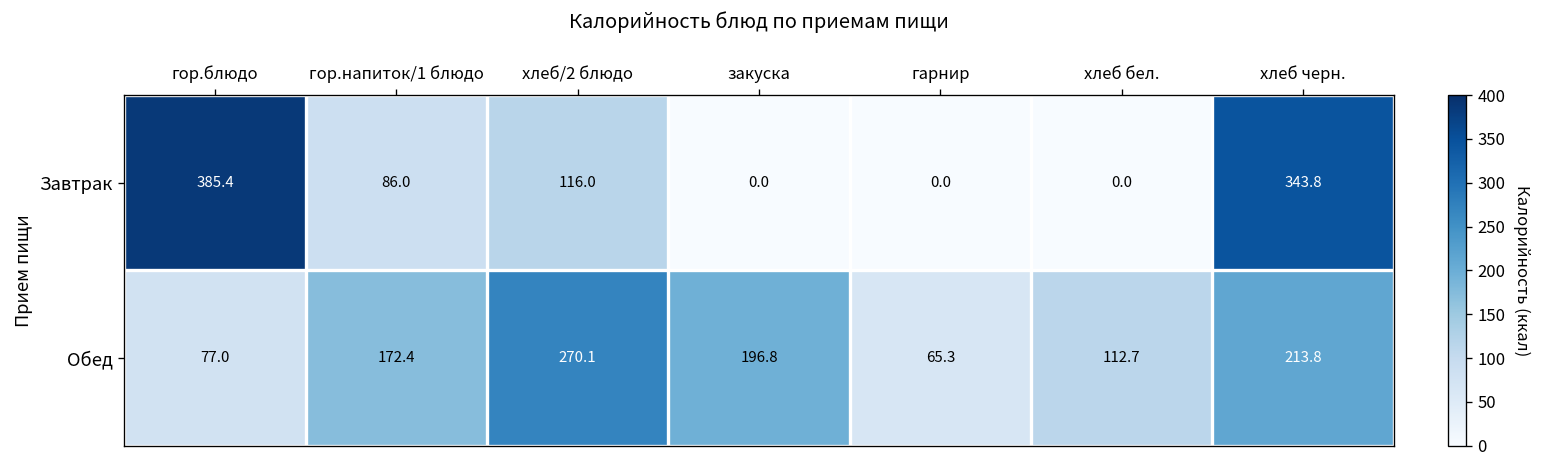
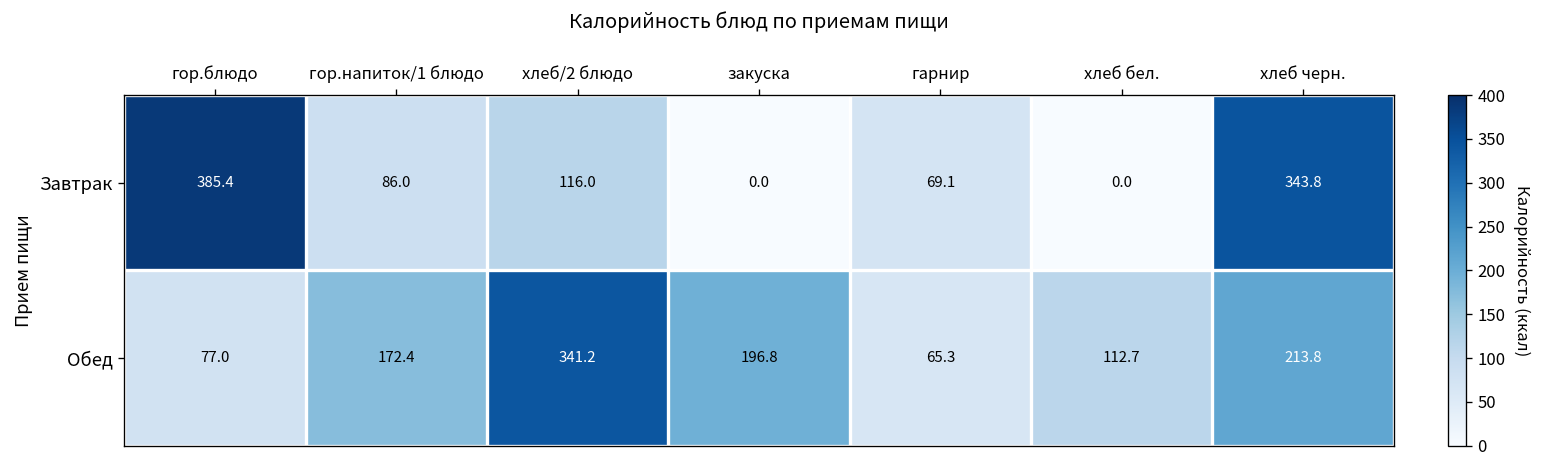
  {
    "Завтрак": {
      "гор.блюдо": 385.4,
      "гор.напиток/1 блюдо": 86.0,
      "хлеб/2 блюдо": 116.0,
      "закуска": 0.0,
-     "гарнир": 0.0,
+     "гарнир": 69.1,
      "хлеб бел.": 0.0,
      "хлеб черн.": 343.8
    },
    "Обед": {
      "гор.блюдо": 77.0,
      "гор.напиток/1 блюдо": 172.4,
-     "хлеб/2 блюдо": 270.1,
+     "хлеб/2 блюдо": 341.2,
      "закуска": 196.8,
      "гарнир": 65.3,
      "хлеб бел.": 112.7,
      "хлеб черн.": 213.8
    }
  }
